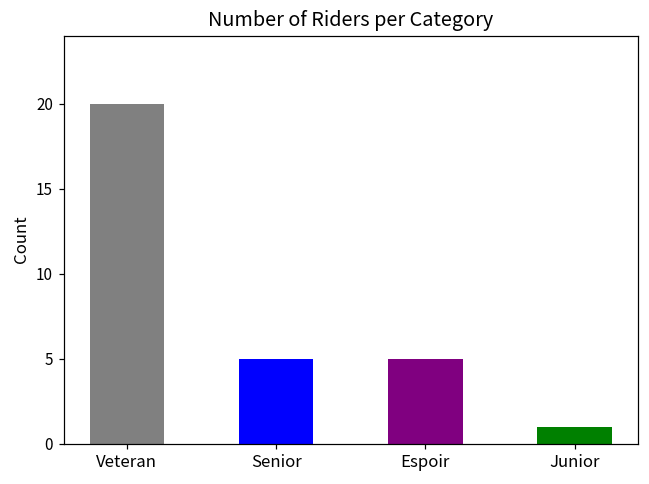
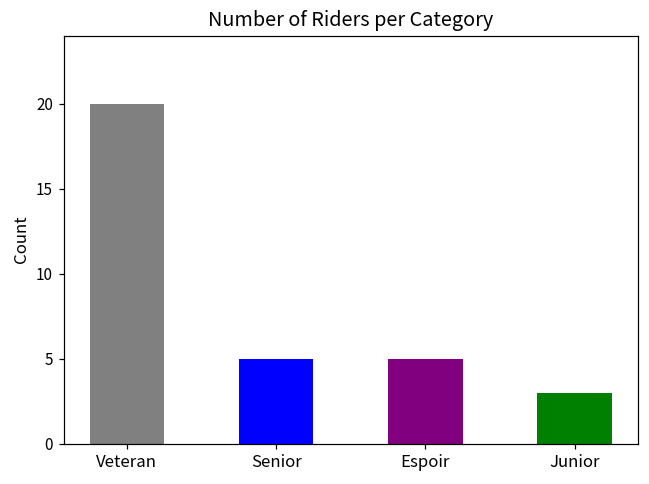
  {
    "Veteran": 20,
    "Senior": 5,
    "Espoir": 5,
-   "Junior": 1
+   "Junior": 3
  }
